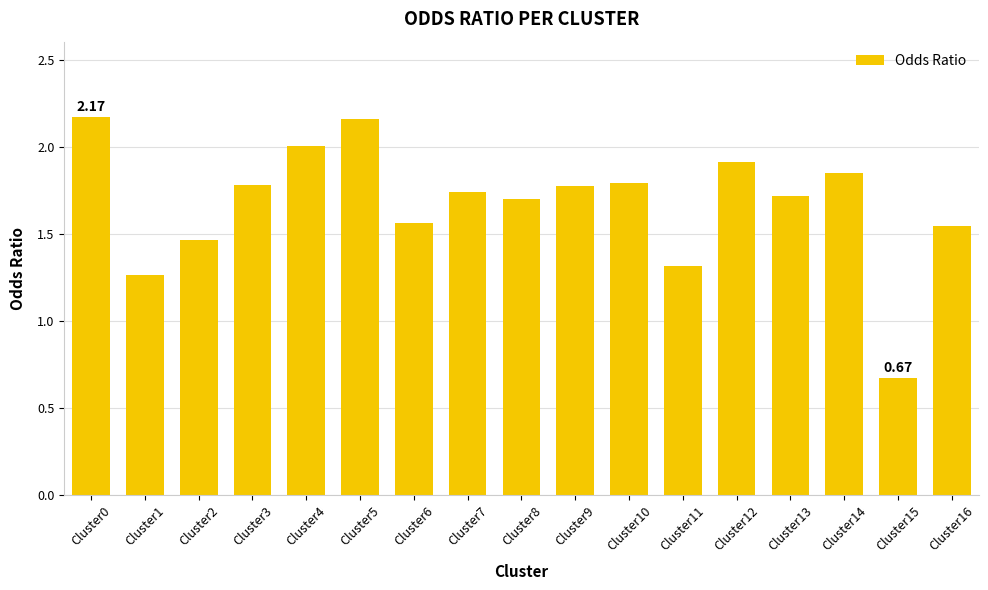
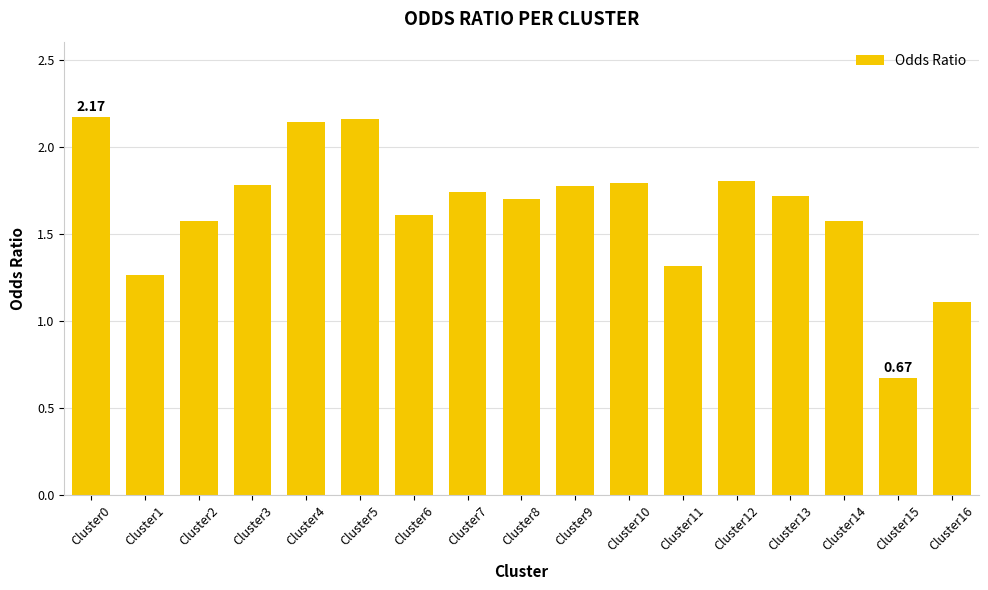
  {
    "Cluster1": 1.26,
-   "Cluster2": 1.46,
+   "Cluster2": 1.57,
    "Cluster3": 1.79,
-   "Cluster4": 2.01,
+   "Cluster4": 2.15,
    "Cluster5": 2.16,
-   "Cluster6": 1.56,
+   "Cluster6": 1.61,
    "Cluster7": 1.75,
    "Cluster8": 1.70,
    "Cluster9": 1.78,
    "Cluster10": 1.79,
    "Cluster11": 1.31,
-   "Cluster12": 1.91,
+   "Cluster12": 1.81,
    "Cluster13": 1.72,
-   "Cluster14": 1.85,
-   "Cluster16": 1.55
+   "Cluster14": 1.57,
+   "Cluster16": 1.11
  }
